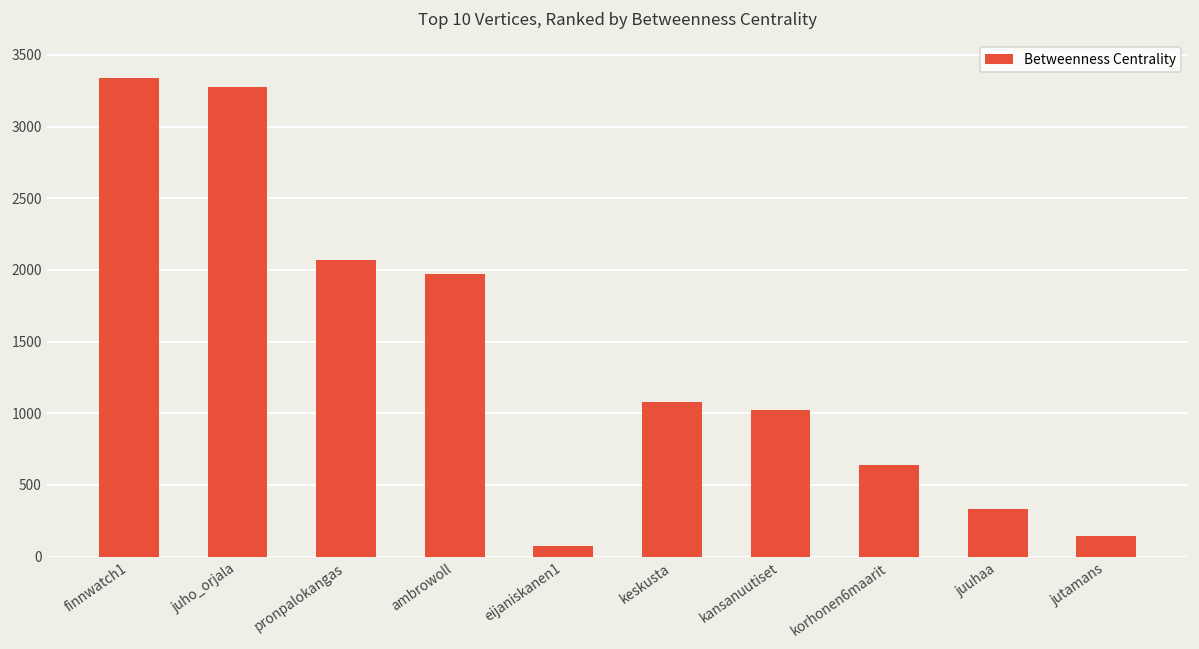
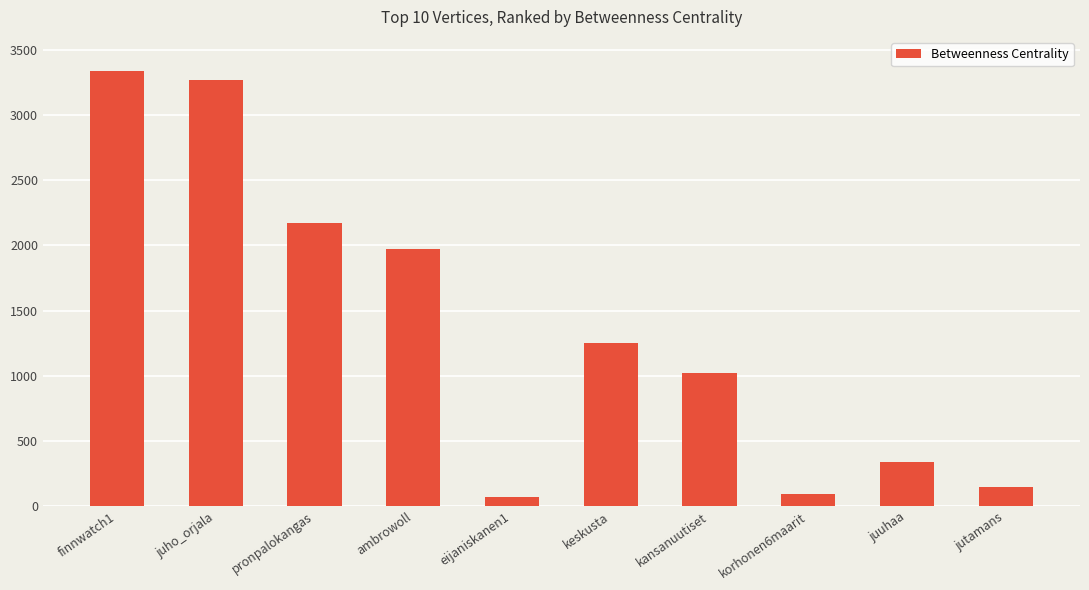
  {
    "finnwatch1": 3340,
    "juho_orjala": 3270,
-   "pronpalokangas": 2070,
+   "pronpalokangas": 2170,
    "ambrowoll": 1970,
    "eijaniskanen1": 70,
-   "keskusta": 1080,
+   "keskusta": 1250,
    "kansanuutiset": 1020,
-   "korhonen6maarit": 640,
+   "korhonen6maarit": 90,
    "juuhaa": 330,
    "jutamans": 140
  }
